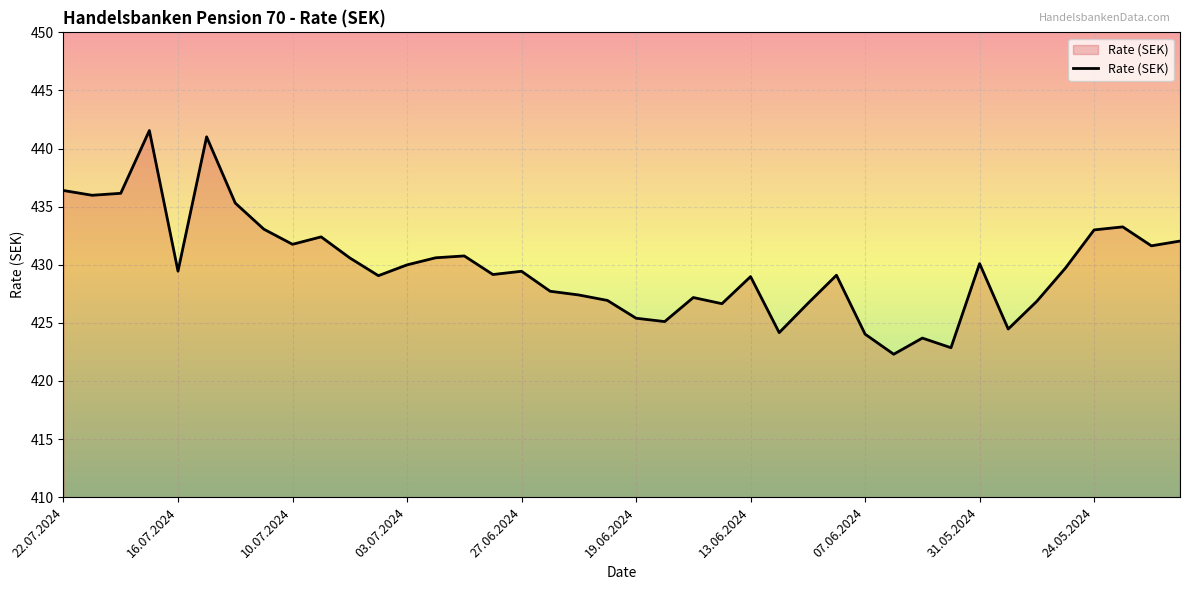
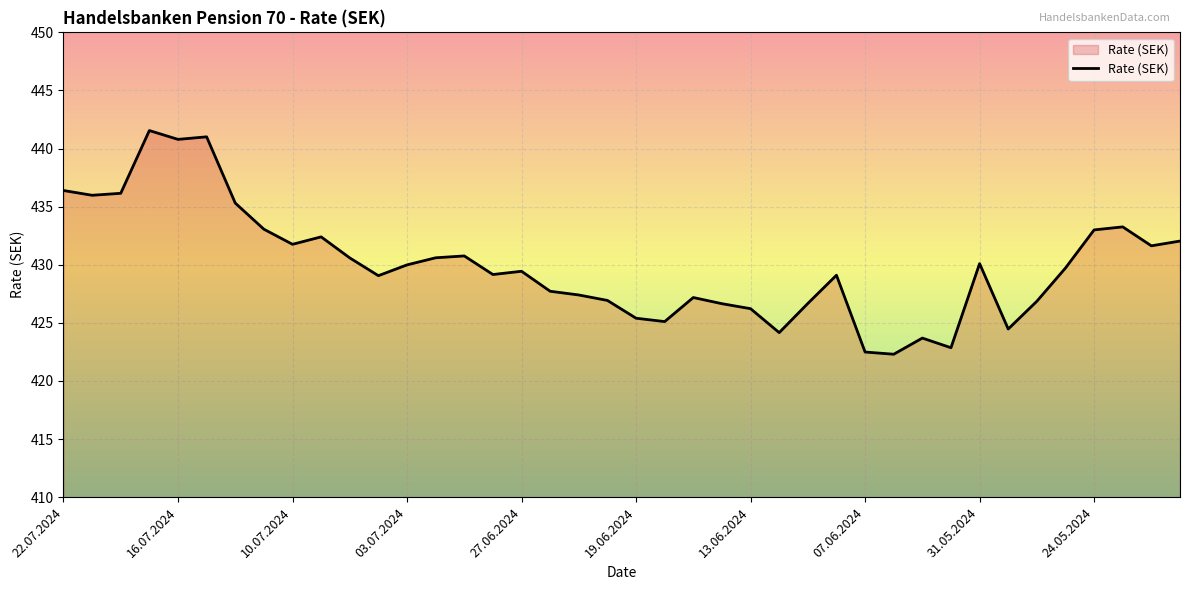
  {
    "22.07.2024": 436.4,
-   "16.07.2024": 429.5,
+   "16.07.2024": 440.8,
    "10.07.2024": 431.8,
    "03.07.2024": 430.0,
    "27.06.2024": 429.4,
    "19.06.2024": 425.4,
-   "13.06.2024": 429.0,
-   "07.06.2024": 424.0,
+   "13.06.2024": 426.2,
+   "07.06.2024": 422.5,
    "31.05.2024": 430.1,
    "24.05.2024": 433.0
  }
